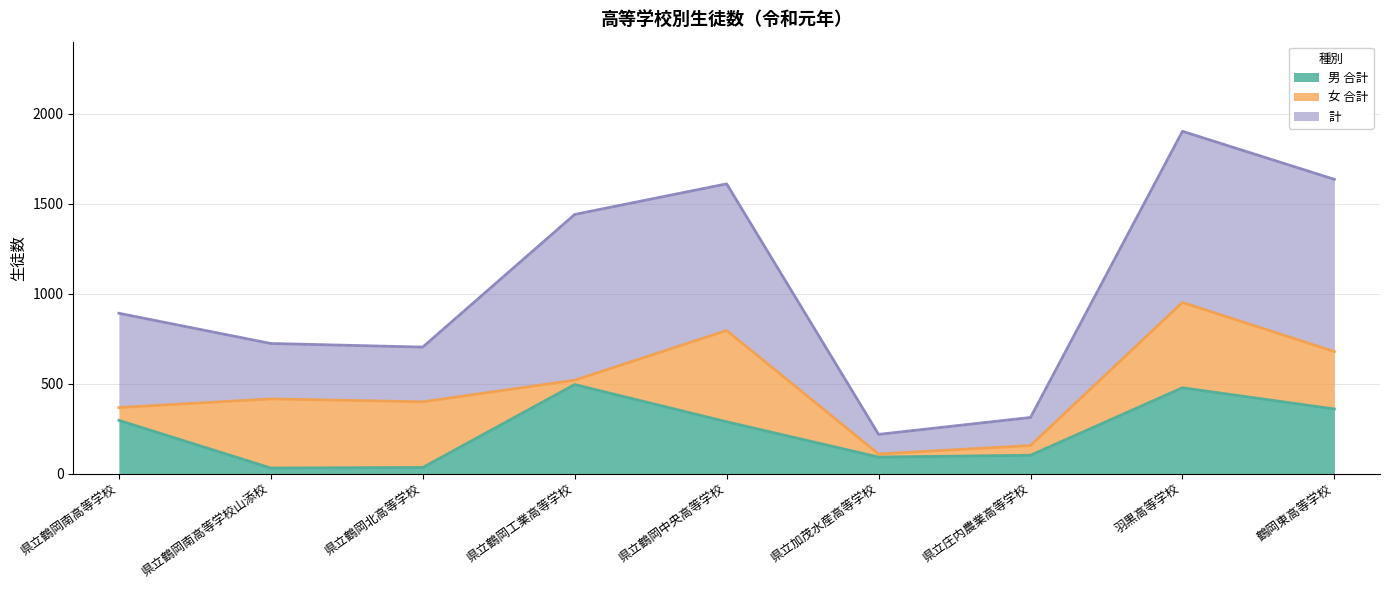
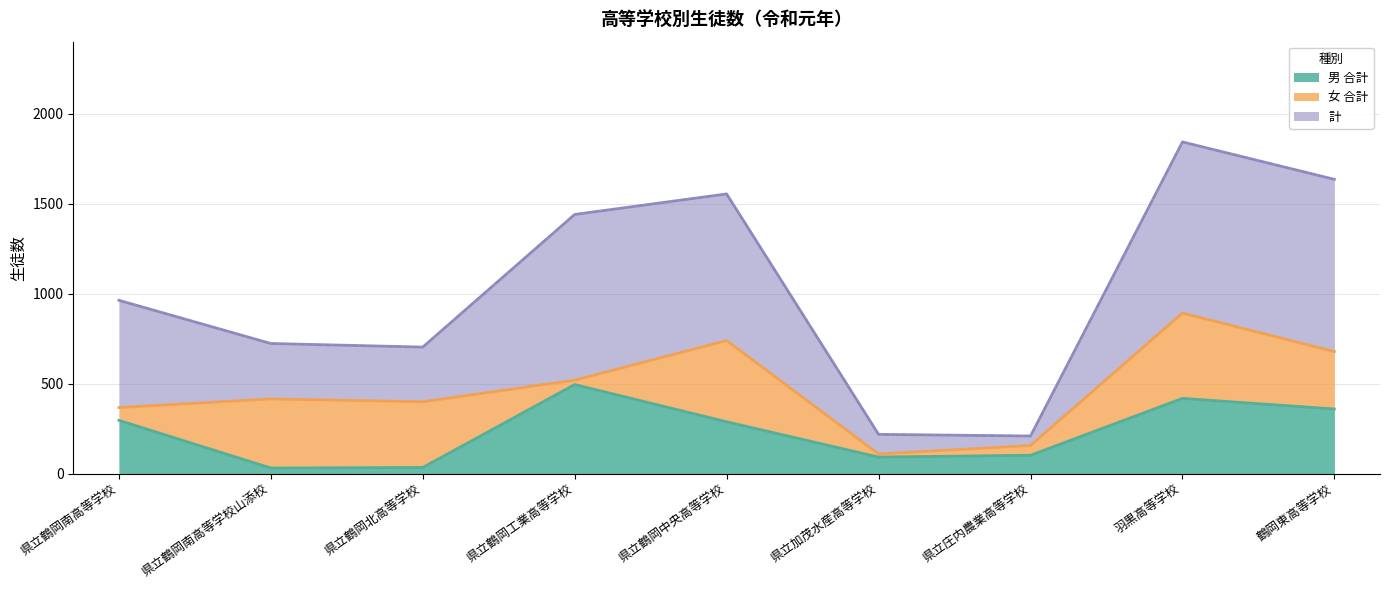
  {
    "男 合計": {
      "県立鶴岡南高等学校": 300,
      "県立鶴岡南高等学校山添校": 30,
      "県立鶴岡北高等学校": 30,
      "県立鶴岡工業高等学校": 500,
      "県立鶴岡中央高等学校": 290,
      "県立加茂水産高等学校": 90,
      "県立庄内農業高等学校": 100,
-     "羽黒高等学校": 480,
+     "羽黒高等学校": 420,
      "鶴岡東高等学校": 360
    },
    "女 合計": {
      "県立鶴岡南高等学校": 70,
      "県立鶴岡南高等学校山添校": 380,
      "県立鶴岡北高等学校": 370,
      "県立鶴岡工業高等学校": 20,
-     "県立鶴岡中央高等学校": 510,
+     "県立鶴岡中央高等学校": 450,
      "県立加茂水産高等学校": 20,
      "県立庄内農業高等学校": 50,
      "羽黒高等学校": 470,
      "鶴岡東高等学校": 320
    },
    "計": {
-     "県立鶴岡南高等学校": 520,
+     "県立鶴岡南高等学校": 600,
      "県立鶴岡南高等学校山添校": 310,
      "県立鶴岡北高等学校": 300,
      "県立鶴岡工業高等学校": 920,
      "県立鶴岡中央高等学校": 820,
      "県立加茂水産高等学校": 110,
-     "県立庄内農業高等学校": 160,
+     "県立庄内農業高等学校": 50,
      "羽黒高等学校": 950,
      "鶴岡東高等学校": 960
    }
  }
